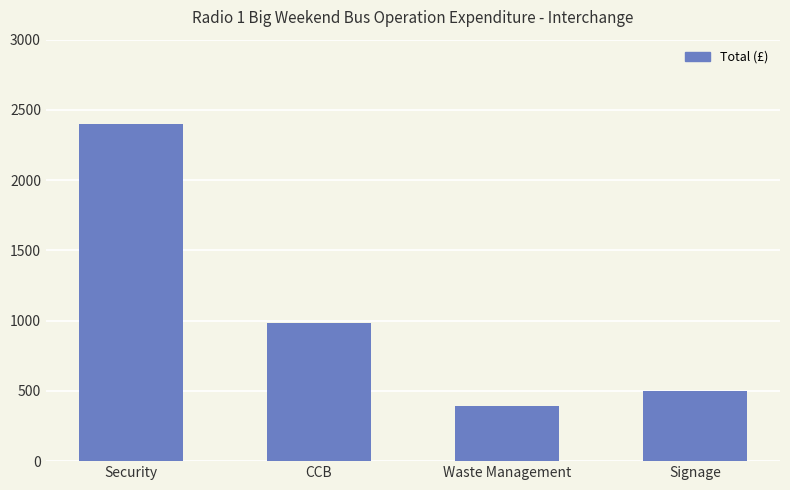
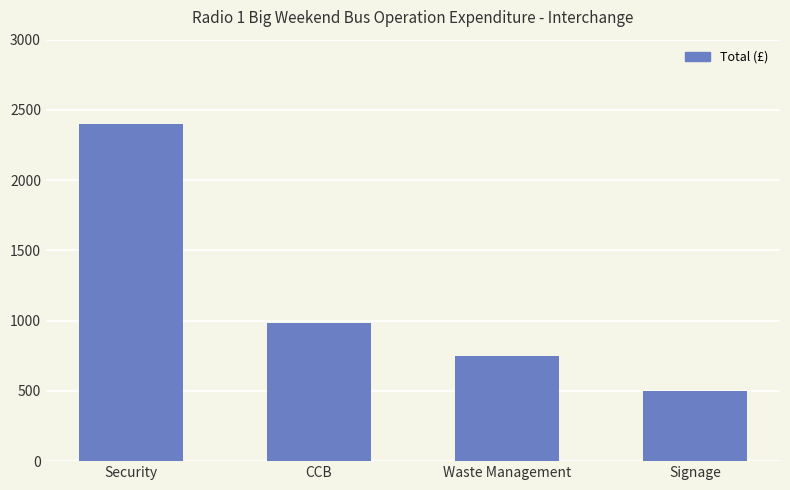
  {
    "Security": 2400,
    "CCB": 980,
-   "Waste Management": 390,
+   "Waste Management": 750,
    "Signage": 500
  }
